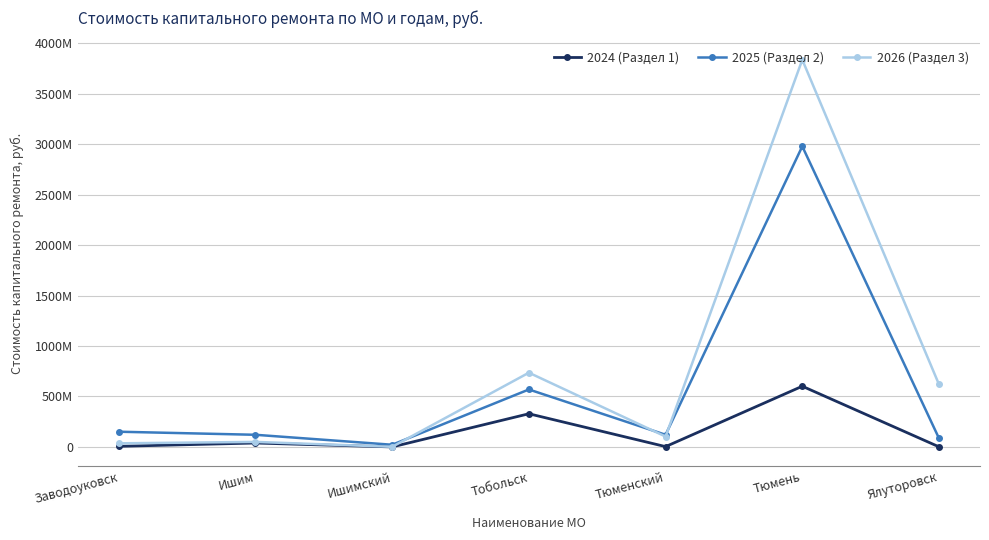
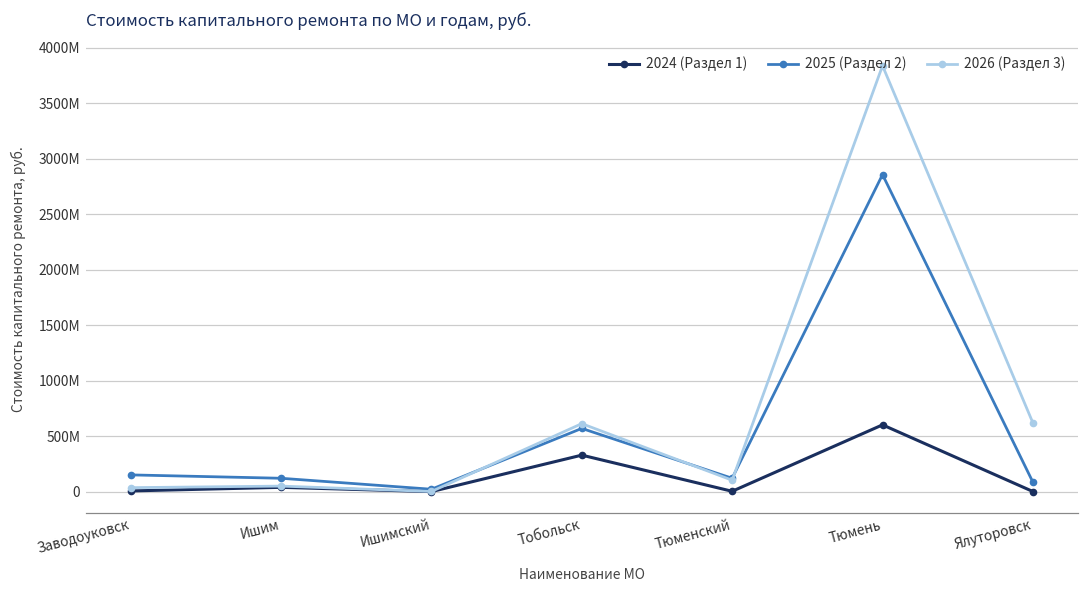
  {
    "2024 (Раздел 1)": {
      "Заводоуковск": 10000000,
      "Тобольск": 330000000,
      "Тюменский": 0,
      "Тюмень": 600000000,
      "Ялуторовск": 0
    },
    "2025 (Раздел 2)": {
      "Заводоуковск": 150000000,
      "Ишим": 120000000,
      "Тобольск": 570000000,
-     "Тюмень": 2980000000,
+     "Тюмень": 2860000000,
      "Ялуторовск": 90000000
    },
    "2026 (Раздел 3)": {
      "Заводоуковск": 40000000,
-     "Тобольск": 740000000,
+     "Тобольск": 610000000,
      "Тюмень": 3840000000,
      "Ялуторовск": 620000000
    }
  }
